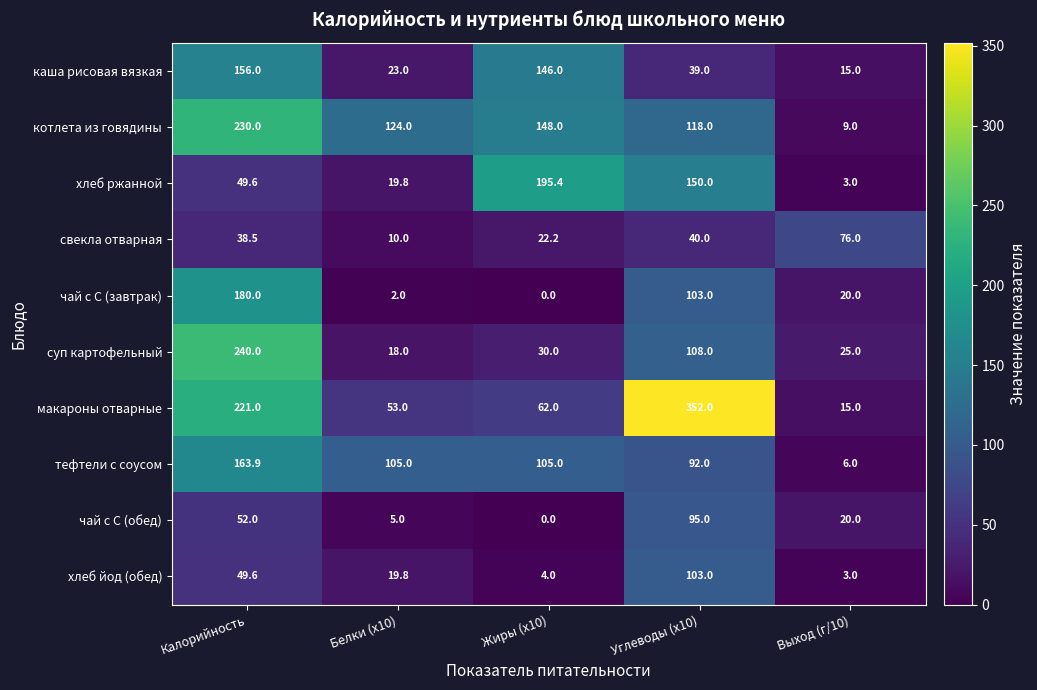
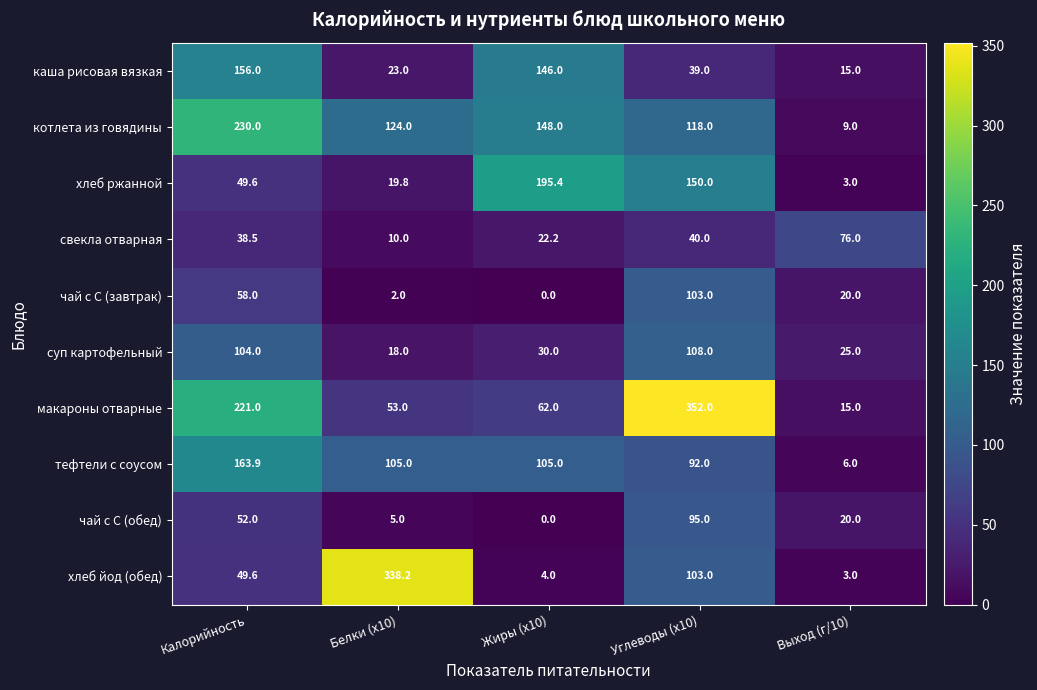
  {
    "каша рисовая вязкая": {
      "Калорийность": 156.0,
      "Белки (x10)": 23.0,
      "Жиры (x10)": 146.0,
      "Углеводы (x10)": 39.0,
      "Выход (г/10)": 15.0
    },
    "котлета из говядины": {
      "Калорийность": 230.0,
      "Белки (x10)": 124.0,
      "Жиры (x10)": 148.0,
      "Углеводы (x10)": 118.0,
      "Выход (г/10)": 9.0
    },
    "хлеб ржанной": {
      "Калорийность": 49.6,
      "Белки (x10)": 19.8,
      "Жиры (x10)": 195.4,
      "Углеводы (x10)": 150.0,
      "Выход (г/10)": 3.0
    },
    "свекла отварная": {
      "Калорийность": 38.5,
      "Белки (x10)": 10.0,
      "Жиры (x10)": 22.2,
      "Углеводы (x10)": 40.0,
      "Выход (г/10)": 76.0
    },
    "чай с С (завтрак)": {
-     "Калорийность": 180.0,
+     "Калорийность": 58.0,
      "Белки (x10)": 2.0,
      "Жиры (x10)": 0.0,
      "Углеводы (x10)": 103.0,
      "Выход (г/10)": 20.0
    },
    "суп картофельный": {
-     "Калорийность": 240.0,
+     "Калорийность": 104.0,
      "Белки (x10)": 18.0,
      "Жиры (x10)": 30.0,
      "Углеводы (x10)": 108.0,
      "Выход (г/10)": 25.0
    },
    "макароны отварные": {
      "Калорийность": 221.0,
      "Белки (x10)": 53.0,
      "Жиры (x10)": 62.0,
      "Углеводы (x10)": 352.0,
      "Выход (г/10)": 15.0
    },
    "тефтели с соусом": {
      "Калорийность": 163.9,
      "Белки (x10)": 105.0,
      "Жиры (x10)": 105.0,
      "Углеводы (x10)": 92.0,
      "Выход (г/10)": 6.0
    },
    "чай с С (обед)": {
      "Калорийность": 52.0,
      "Белки (x10)": 5.0,
      "Жиры (x10)": 0.0,
      "Углеводы (x10)": 95.0,
      "Выход (г/10)": 20.0
    },
    "хлеб йод (обед)": {
      "Калорийность": 49.6,
-     "Белки (x10)": 19.8,
+     "Белки (x10)": 338.2,
      "Жиры (x10)": 4.0,
      "Углеводы (x10)": 103.0,
      "Выход (г/10)": 3.0
    }
  }
